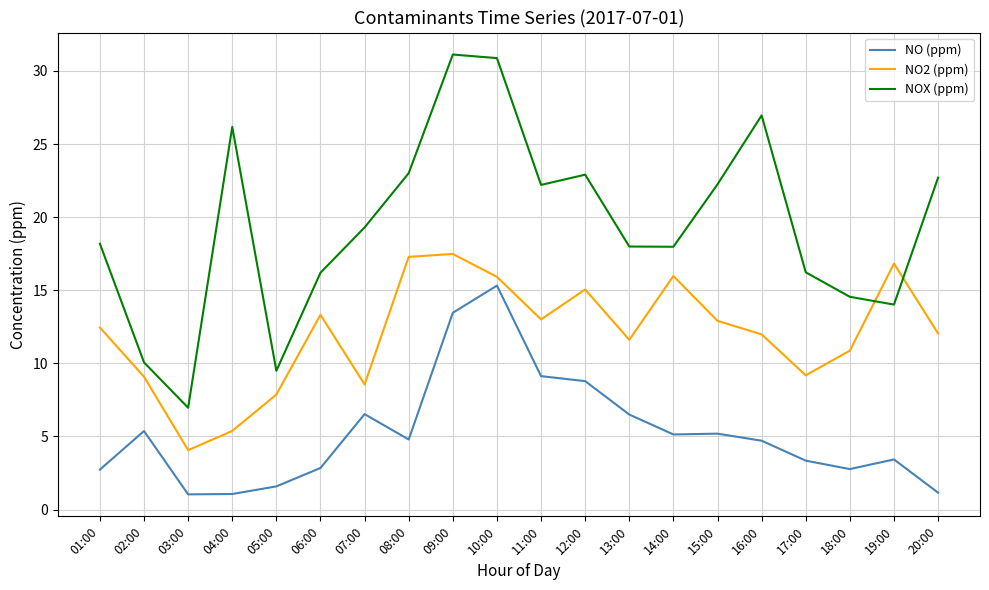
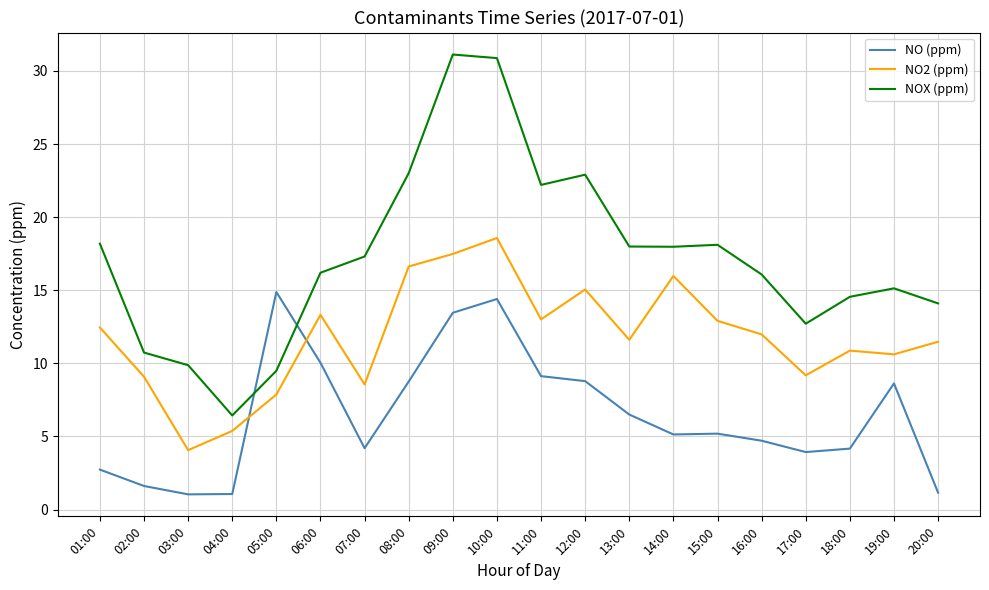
  {
    "NO (ppm)": {
      "01:00": 2.7,
-     "02:00": 5.4,
+     "02:00": 1.6,
      "03:00": 1.0,
      "04:00": 1.1,
-     "05:00": 1.6,
-     "06:00": 2.8,
-     "07:00": 6.5,
-     "08:00": 4.8,
+     "05:00": 14.9,
+     "06:00": 10.0,
+     "07:00": 4.2,
+     "08:00": 8.8,
      "09:00": 13.5,
-     "10:00": 15.3,
+     "10:00": 14.4,
      "11:00": 9.1,
      "12:00": 8.8,
      "13:00": 6.5,
      "14:00": 5.1,
      "15:00": 5.2,
      "16:00": 4.7,
-     "17:00": 3.3,
-     "18:00": 2.8,
-     "19:00": 3.4,
+     "17:00": 3.9,
+     "18:00": 4.2,
+     "19:00": 8.6,
      "20:00": 1.2
    },
    "NO2 (ppm)": {
      "01:00": 12.5,
      "02:00": 9.1,
      "03:00": 4.1,
      "04:00": 5.4,
      "05:00": 7.9,
      "06:00": 13.3,
      "07:00": 8.6,
-     "08:00": 17.3,
+     "08:00": 16.6,
      "09:00": 17.5,
-     "10:00": 15.9,
+     "10:00": 18.6,
      "11:00": 13.0,
      "12:00": 15.1,
      "13:00": 11.6,
      "14:00": 16.0,
      "15:00": 12.9,
      "16:00": 12.0,
      "17:00": 9.2,
      "18:00": 10.9,
-     "19:00": 16.8,
-     "20:00": 12.0
+     "19:00": 10.6,
+     "20:00": 11.5
    },
    "NOX (ppm)": {
      "01:00": 18.2,
-     "02:00": 10.1,
-     "03:00": 7.0,
-     "04:00": 26.2,
+     "02:00": 10.7,
+     "03:00": 9.9,
+     "04:00": 6.4,
      "05:00": 9.5,
      "06:00": 16.2,
-     "07:00": 19.3,
+     "07:00": 17.3,
      "08:00": 23.0,
      "09:00": 31.1,
      "10:00": 30.9,
      "11:00": 22.2,
      "12:00": 22.9,
      "13:00": 18.0,
      "14:00": 18.0,
-     "15:00": 22.2,
-     "16:00": 27.0,
-     "17:00": 16.2,
+     "15:00": 18.1,
+     "16:00": 16.1,
+     "17:00": 12.7,
      "18:00": 14.6,
-     "19:00": 14.0,
-     "20:00": 22.7
+     "19:00": 15.1,
+     "20:00": 14.1
    }
  }
